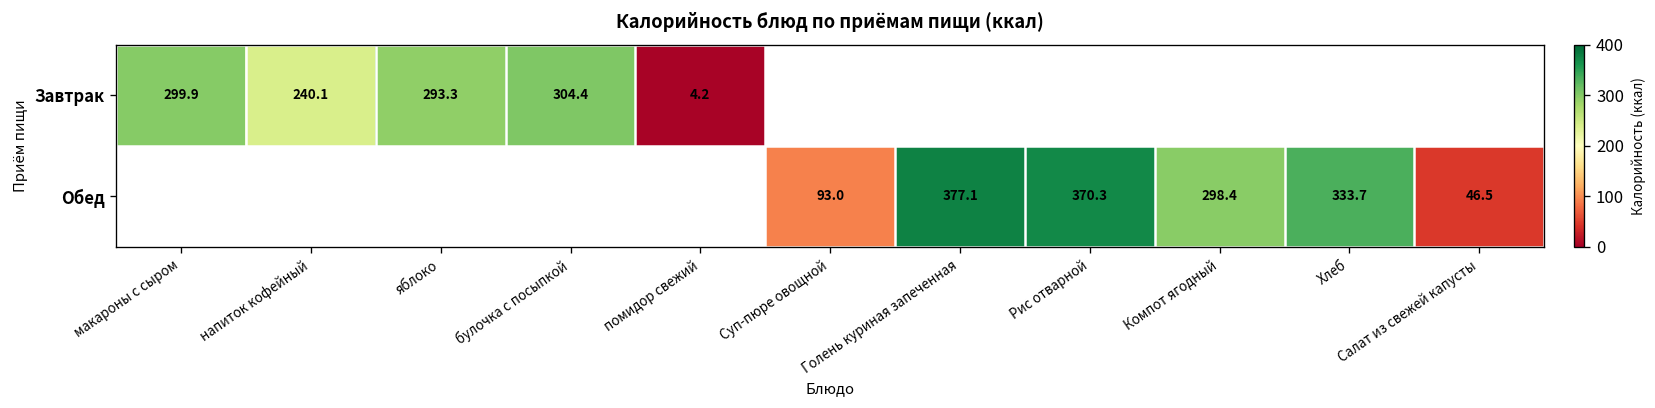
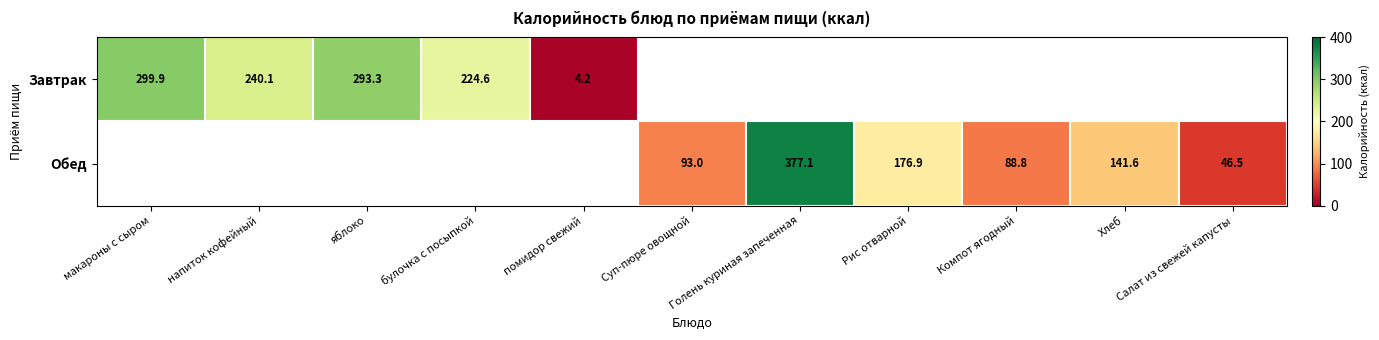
  {
    "Завтрак": {
      "макароны с сыром": 299.9,
      "напиток кофейный": 240.1,
      "яблоко": 293.3,
-     "булочка с посыпкой": 304.4,
+     "булочка с посыпкой": 224.6,
      "помидор свежий": 4.2
    },
    "Обед": {
      "Суп-пюре овощной": 93.0,
      "Голень куриная запеченная": 377.1,
-     "Рис отварной": 370.3,
-     "Компот ягодный": 298.4,
-     "Хлеб": 333.7,
+     "Рис отварной": 176.9,
+     "Компот ягодный": 88.8,
+     "Хлеб": 141.6,
      "Салат из свежей капусты": 46.5
    }
  }
